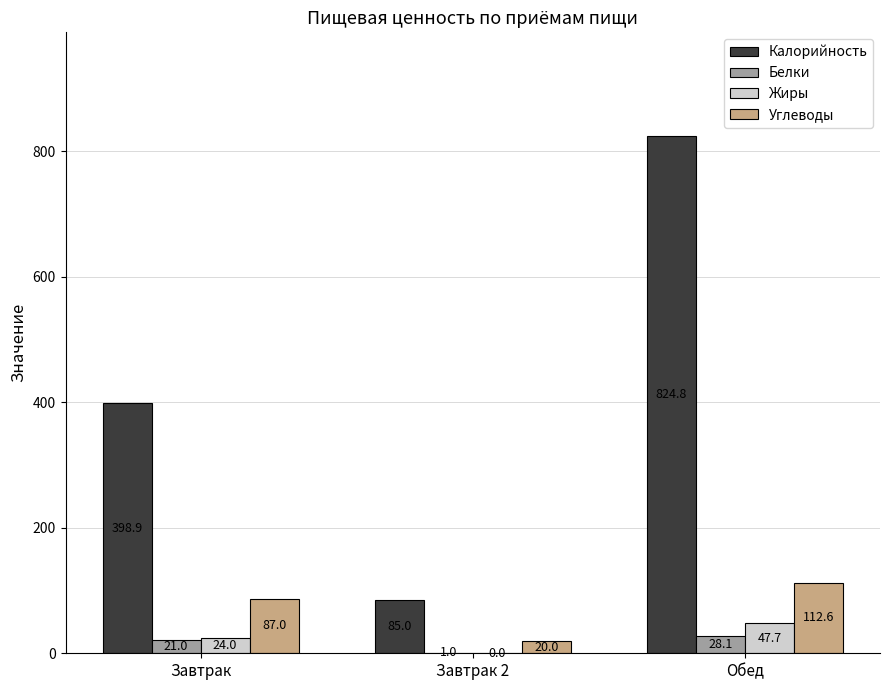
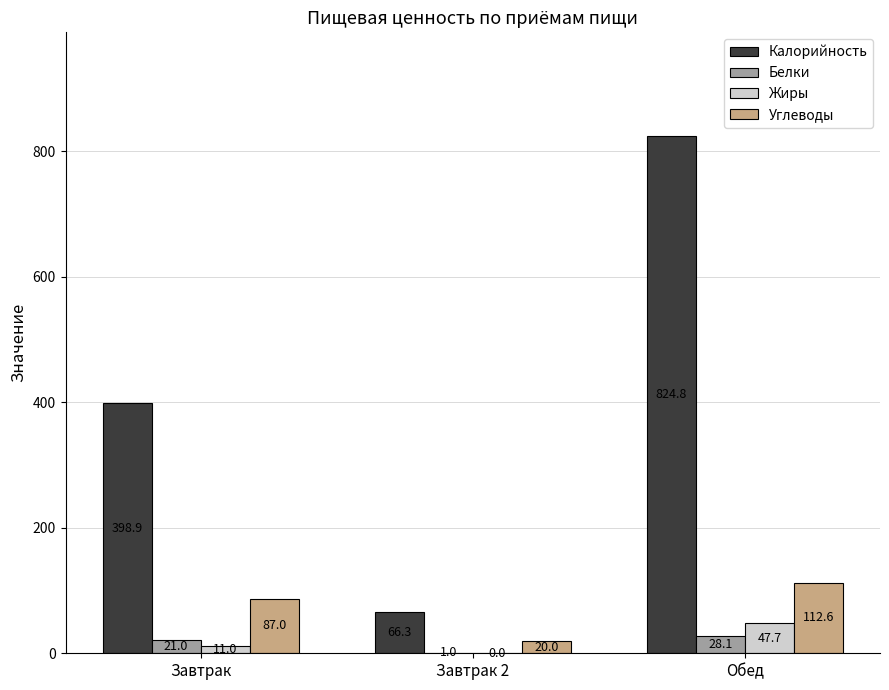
  {
    "Калорийность": {
      "Завтрак": 398.9,
-     "Завтрак 2": 85.0,
+     "Завтрак 2": 66.3,
      "Обед": 824.8
    },
    "Жиры": {
-     "Завтрак": 24.0,
+     "Завтрак": 11.0,
      "Завтрак 2": 0.0,
      "Обед": 47.7
    }
  }
